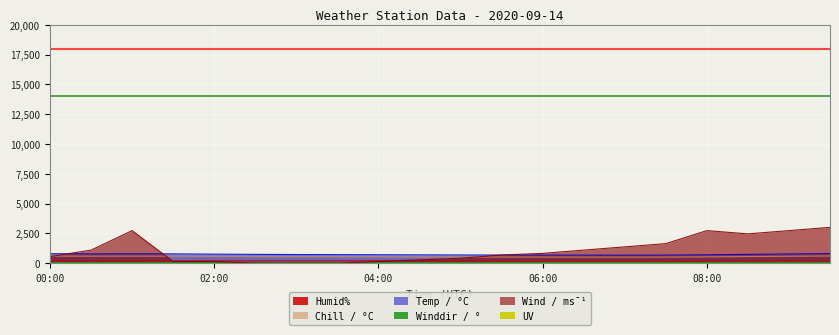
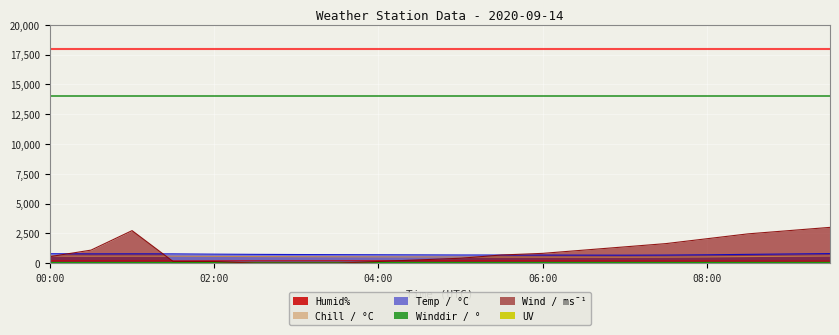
  {
    "Wind / ms¯¹": {
-     "08:00": "2,700"
+     "08:00": "2,000"
    }
  }
